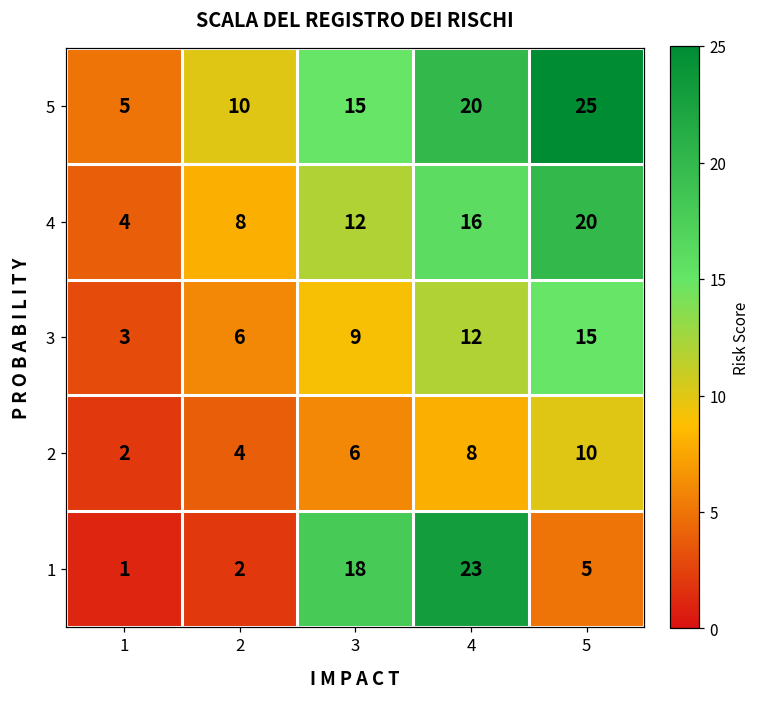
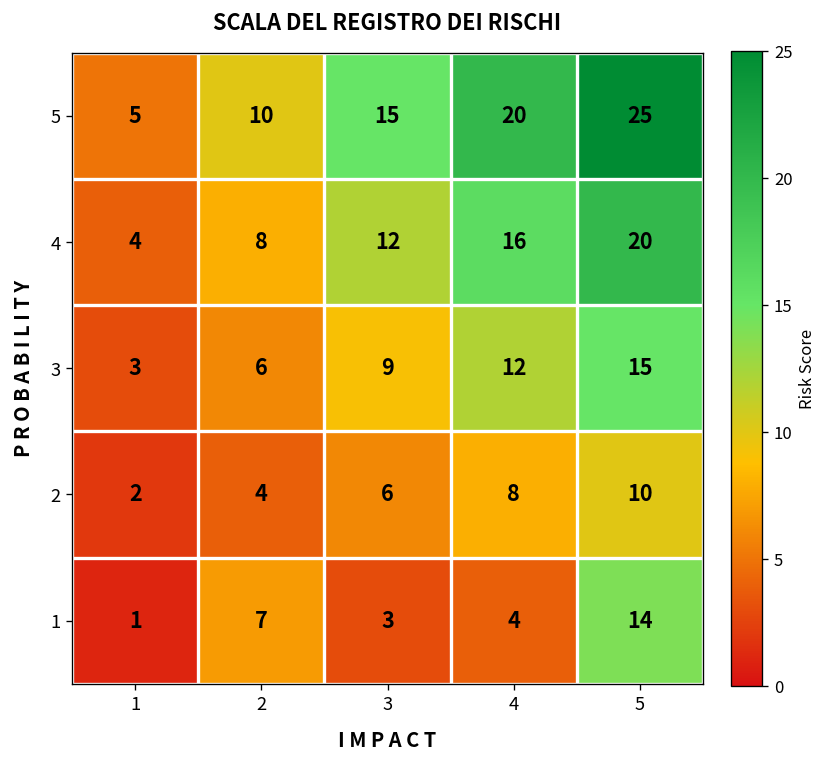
  {
    "5": {
      "1": 5,
      "2": 10,
      "3": 15,
      "4": 20,
      "5": 25
    },
    "4": {
      "1": 4,
      "2": 8,
      "3": 12,
      "4": 16,
      "5": 20
    },
    "3": {
      "1": 3,
      "2": 6,
      "3": 9,
      "4": 12,
      "5": 15
    },
    "2": {
      "1": 2,
      "2": 4,
      "3": 6,
      "4": 8,
      "5": 10
    },
    "1": {
      "1": 1,
-     "2": 2,
-     "3": 18,
-     "4": 23,
-     "5": 5
+     "2": 7,
+     "3": 3,
+     "4": 4,
+     "5": 14
    }
  }
